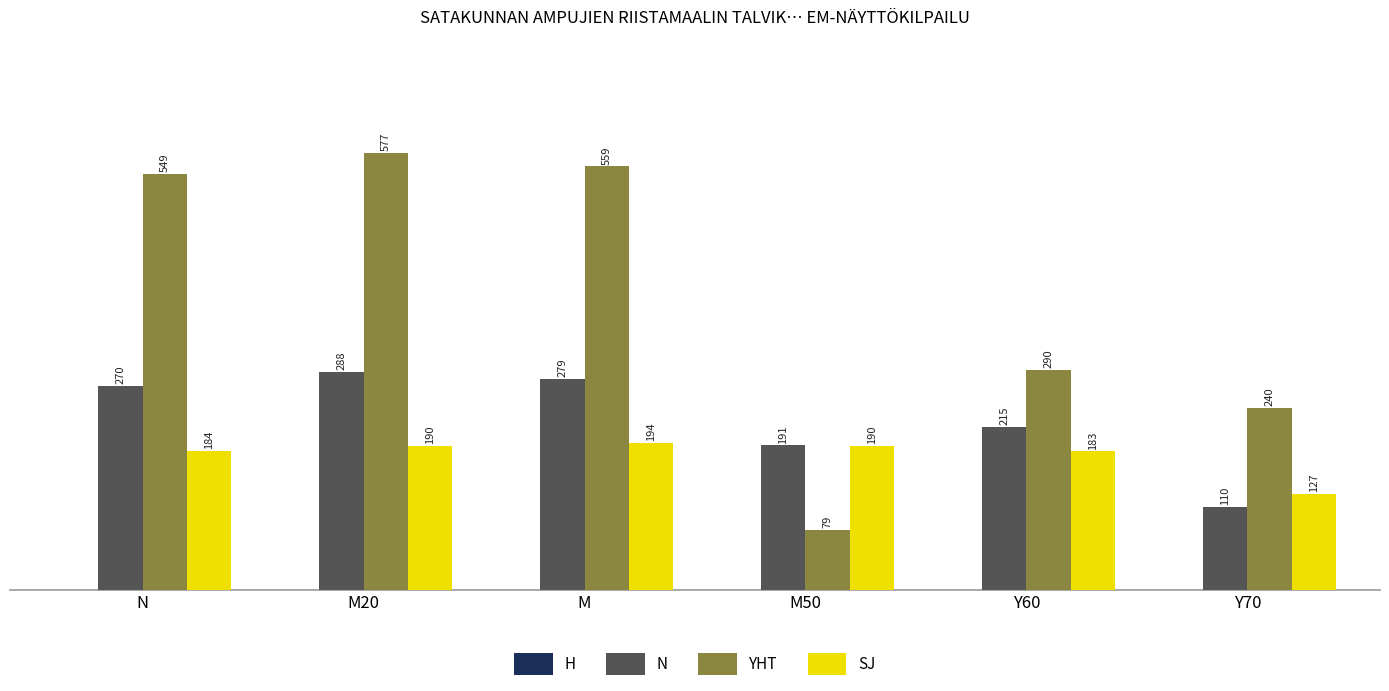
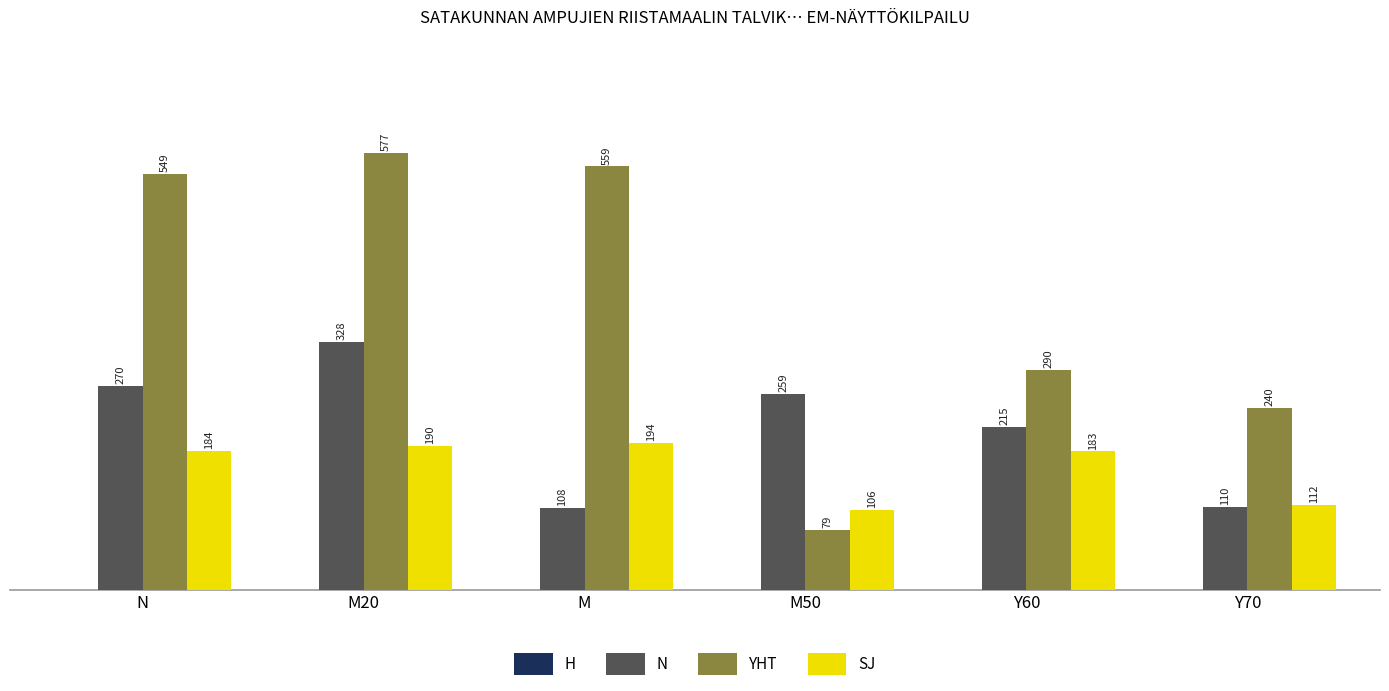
  {
    "N": {
      "N": 270,
-     "M20": 288,
-     "M": 279,
-     "M50": 191,
+     "M20": 328,
+     "M": 108,
+     "M50": 259,
      "Y60": 215,
      "Y70": 110
    },
    "YHT": {
      "N": 549,
      "M20": 577,
      "M": 559,
      "M50": 79,
      "Y60": 290,
      "Y70": 240
    },
    "SJ": {
      "N": 184,
      "M20": 190,
      "M": 194,
-     "M50": 190,
+     "M50": 106,
      "Y60": 183,
-     "Y70": 127
+     "Y70": 112
    }
  }
